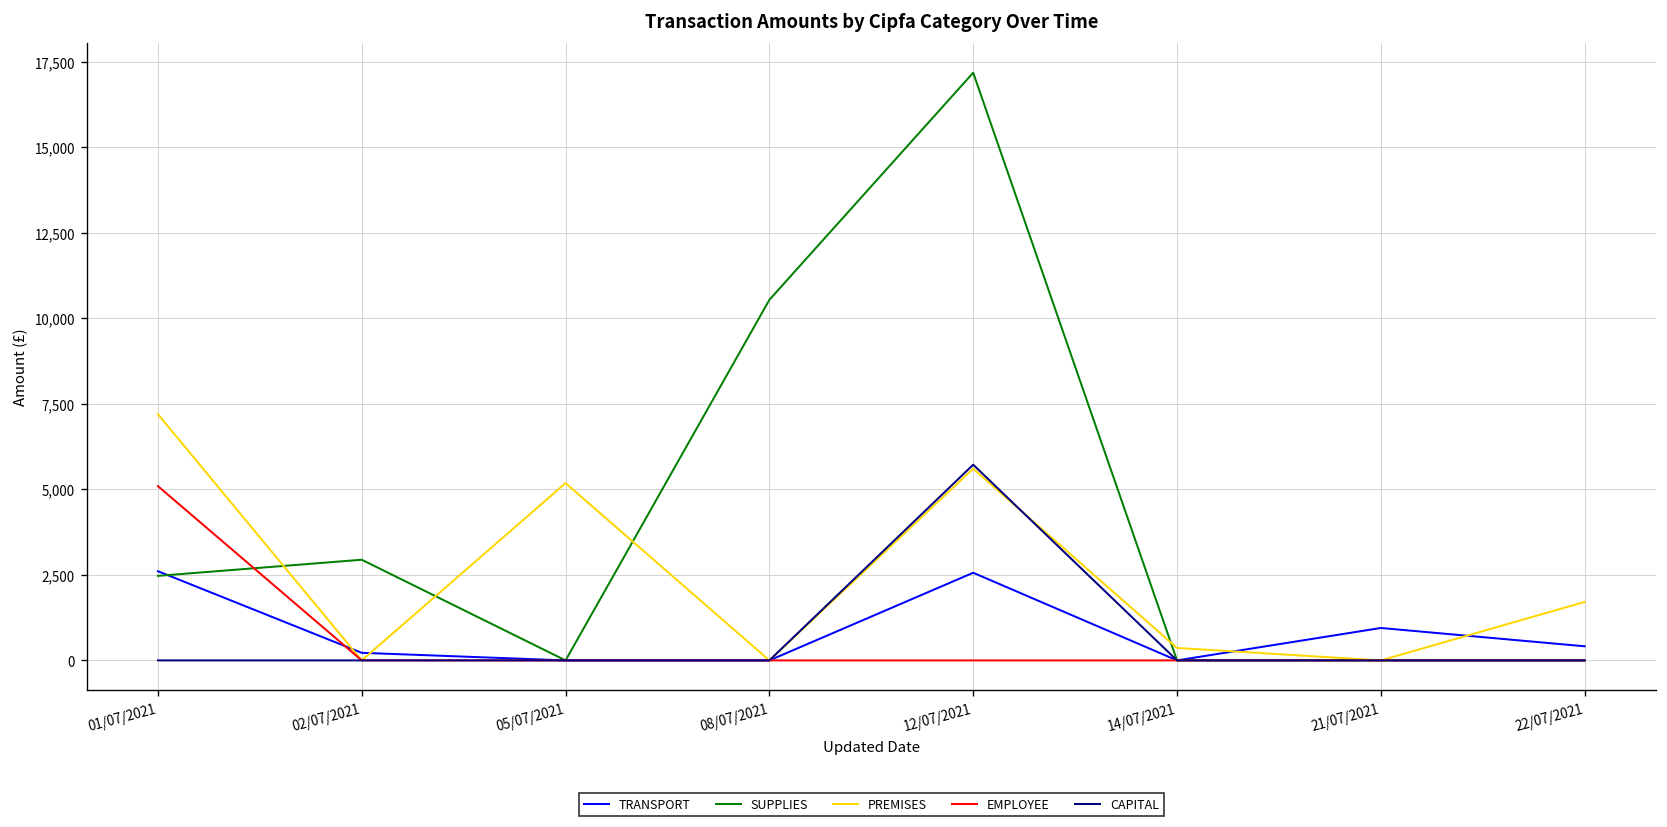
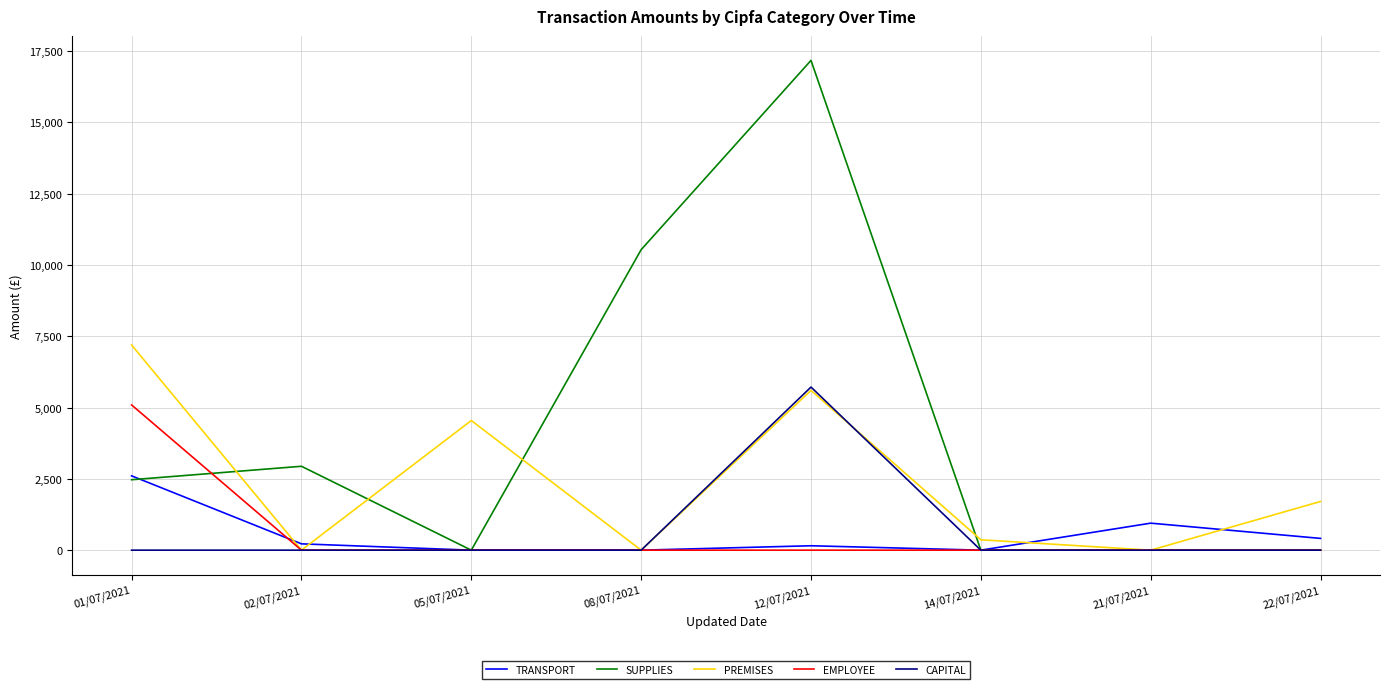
  {
    "TRANSPORT": {
      "01/07/2021": "2,600",
      "02/07/2021": "200",
-     "12/07/2021": "2,600",
+     "12/07/2021": "200",
      "21/07/2021": "900",
      "22/07/2021": "400"
    },
    "SUPPLIES": {
      "01/07/2021": "2,500",
      "02/07/2021": "2,900",
      "08/07/2021": "10,500",
      "12/07/2021": "17,200"
    },
    "PREMISES": {
      "01/07/2021": "7,200",
-     "05/07/2021": "5,200",
+     "05/07/2021": "4,500",
      "12/07/2021": "5,600",
      "14/07/2021": "400",
      "22/07/2021": "1,700"
    },
    "EMPLOYEE": {
      "01/07/2021": "5,100",
      "12/07/2021": "0"
    },
    "CAPITAL": {
      "01/07/2021": "0",
      "12/07/2021": "5,700"
    }
  }
